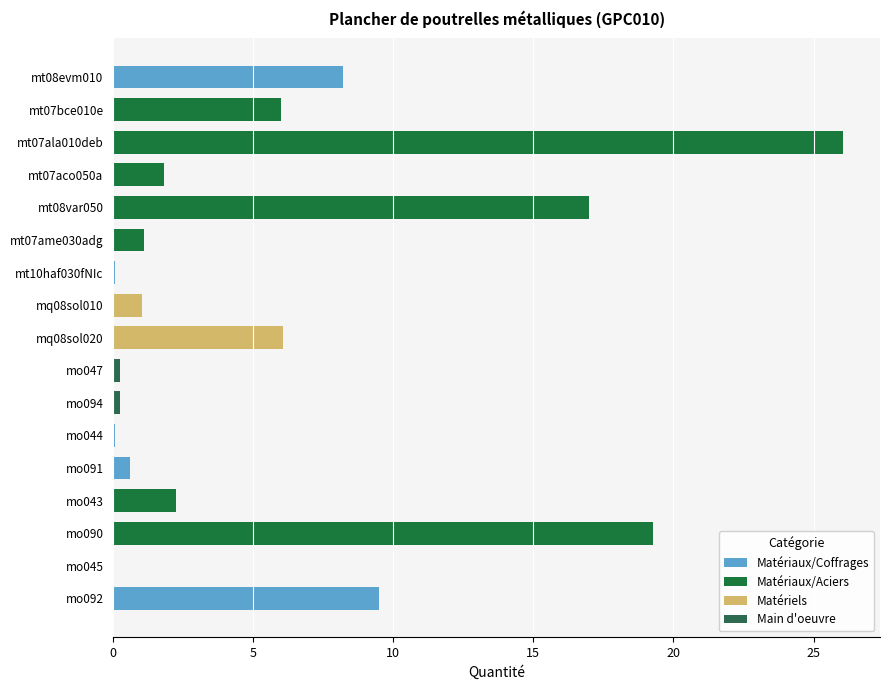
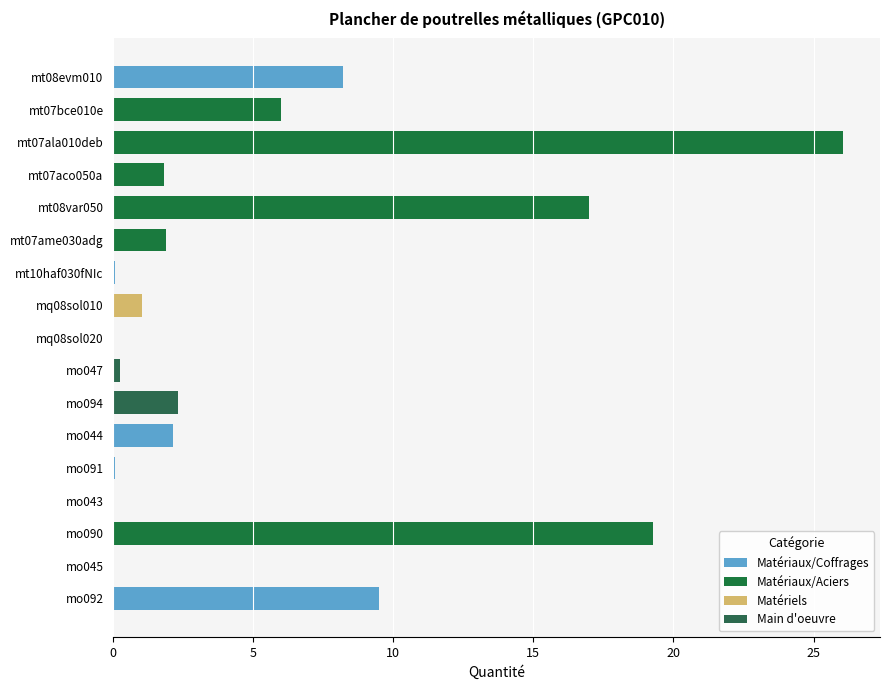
  {
    "mt08evm010": 8.2,
    "mt07bce010e": 6.0,
    "mt07ala010deb": 26.1,
    "mt07aco050a": 1.8,
    "mt08var050": 17.0,
-   "mt07ame030adg": 1.1,
+   "mt07ame030adg": 1.9,
    "mq08sol010": 1.0,
-   "mq08sol020": 6.1,
+   "mq08sol020": 0.0,
    "mo047": 0.2,
-   "mo094": 0.2,
-   "mo044": 0.1,
-   "mo091": 0.6,
-   "mo043": 2.2,
+   "mo094": 2.3,
+   "mo044": 2.1,
+   "mo091": 0.1,
+   "mo043": 0.0,
    "mo090": 19.3,
    "mo092": 9.5
  }
